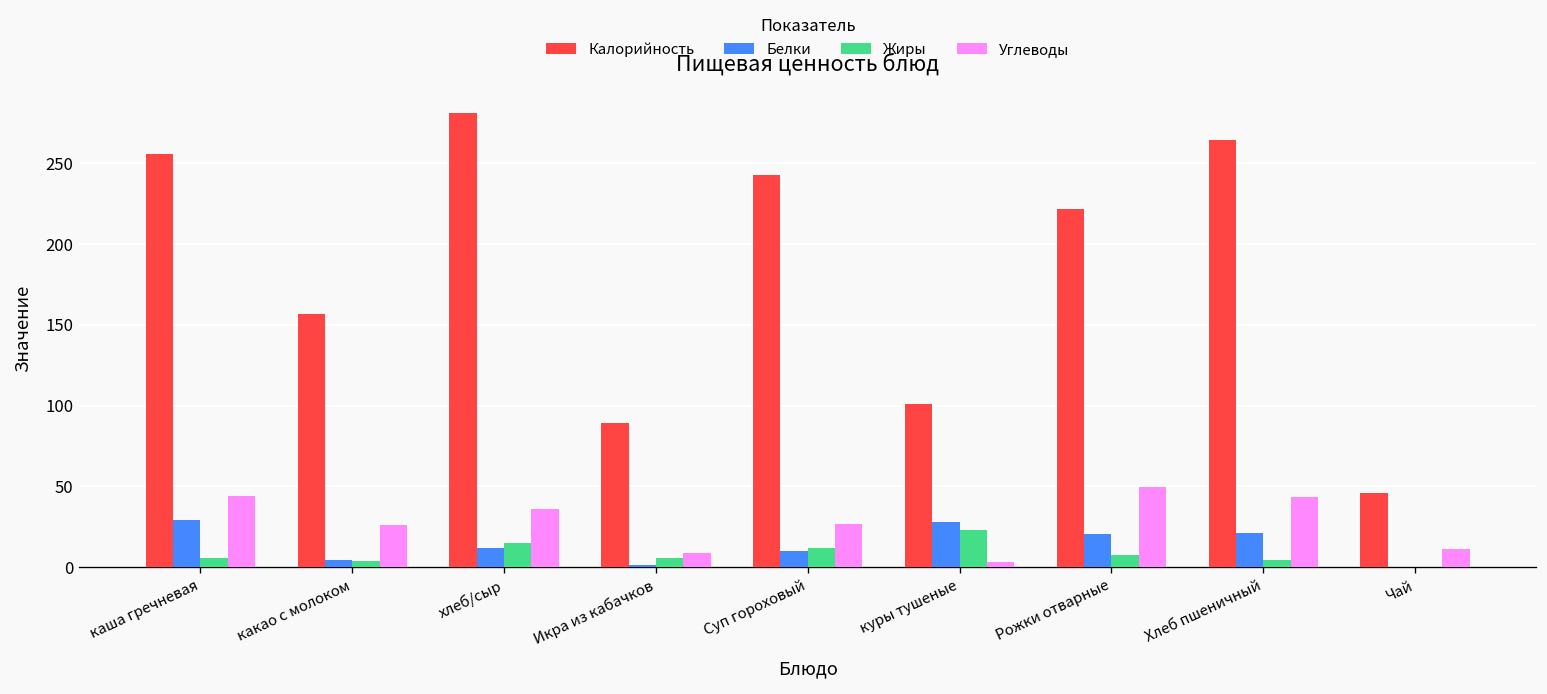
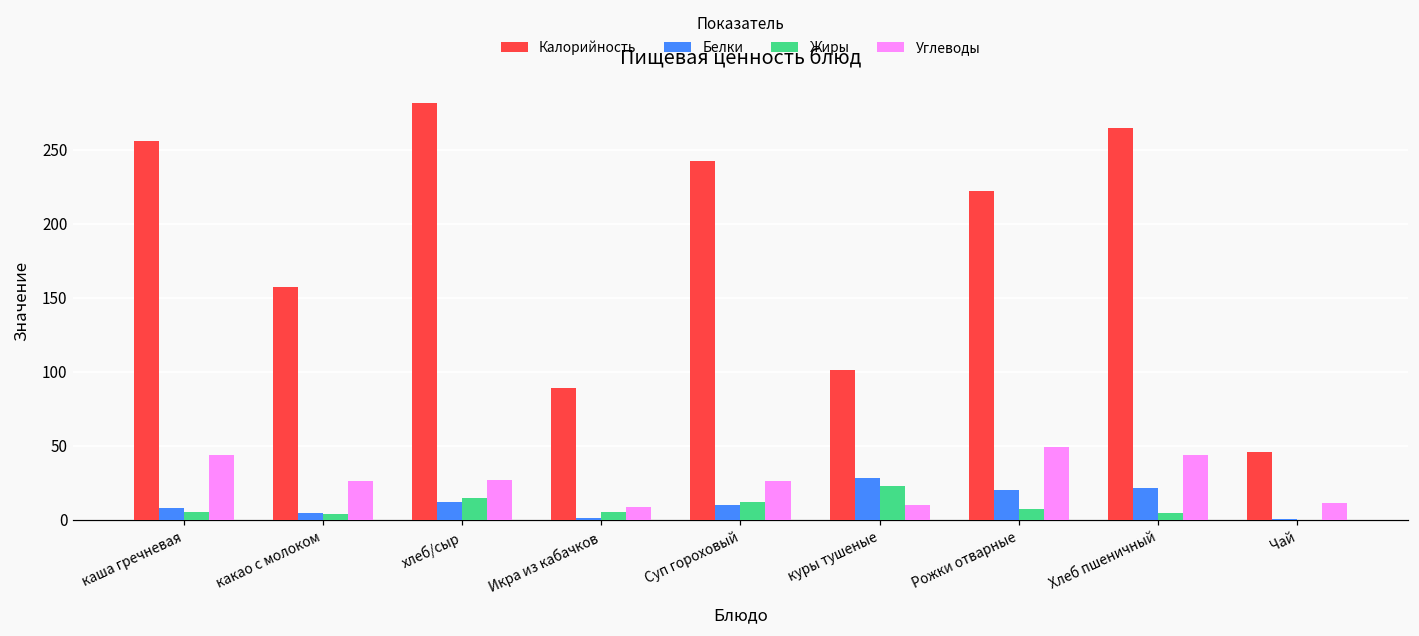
  {
    "Калорийность": {
      "каша гречневая": 256,
      "какао с молоком": 157,
      "хлеб/сыр": 281,
      "Икра из кабачков": 89,
      "Суп гороховый": 243,
      "куры тушеные": 101,
      "Рожки отварные": 222,
      "Хлеб пшеничный": 264,
      "Чай": 46
    },
    "Белки": {
-     "каша гречневая": 29,
+     "каша гречневая": 8,
      "какао с молоком": 4,
      "хлеб/сыр": 12,
      "Суп гороховый": 10,
      "куры тушеные": 28,
      "Рожки отварные": 20,
      "Хлеб пшеничный": 21
    },
    "Жиры": {
      "каша гречневая": 5,
      "какао с молоком": 4,
      "хлеб/сыр": 15,
      "Икра из кабачков": 5,
      "Суп гороховый": 12,
      "куры тушеные": 23,
      "Рожки отварные": 7,
      "Хлеб пшеничный": 5,
      "Чай": 0
    },
    "Углеводы": {
      "каша гречневая": 44,
      "какао с молоком": 26,
-     "хлеб/сыр": 36,
+     "хлеб/сыр": 27,
      "Икра из кабачков": 9,
      "Суп гороховый": 26,
-     "куры тушеные": 3,
+     "куры тушеные": 10,
      "Рожки отварные": 49,
      "Хлеб пшеничный": 44,
      "Чай": 11
    }
  }
